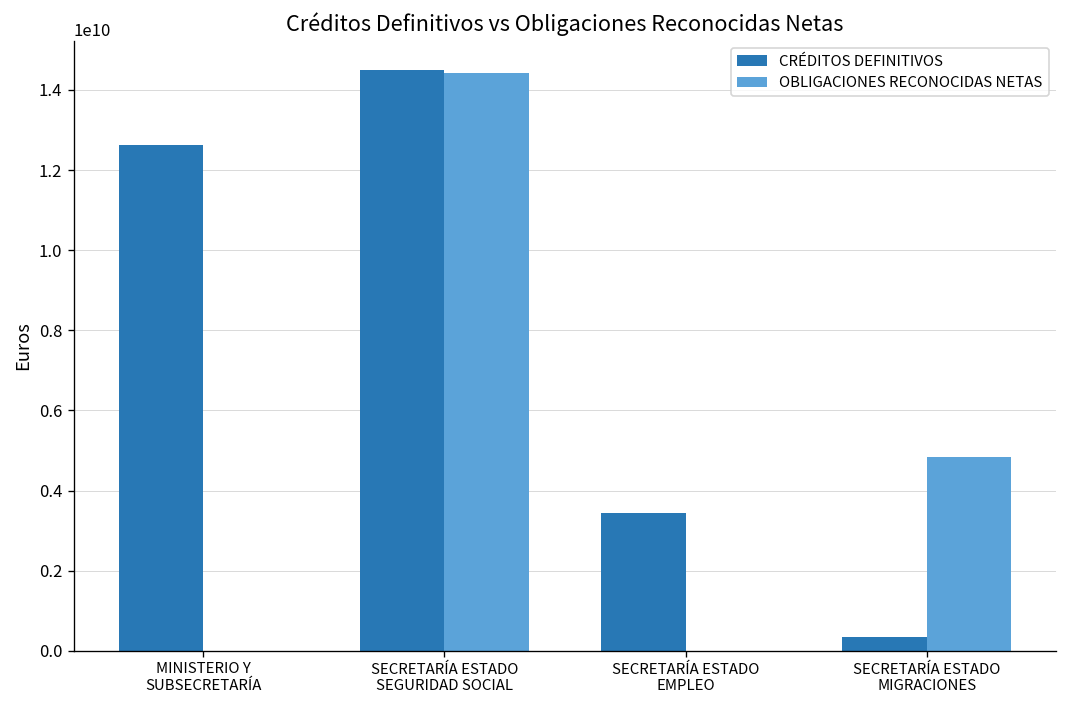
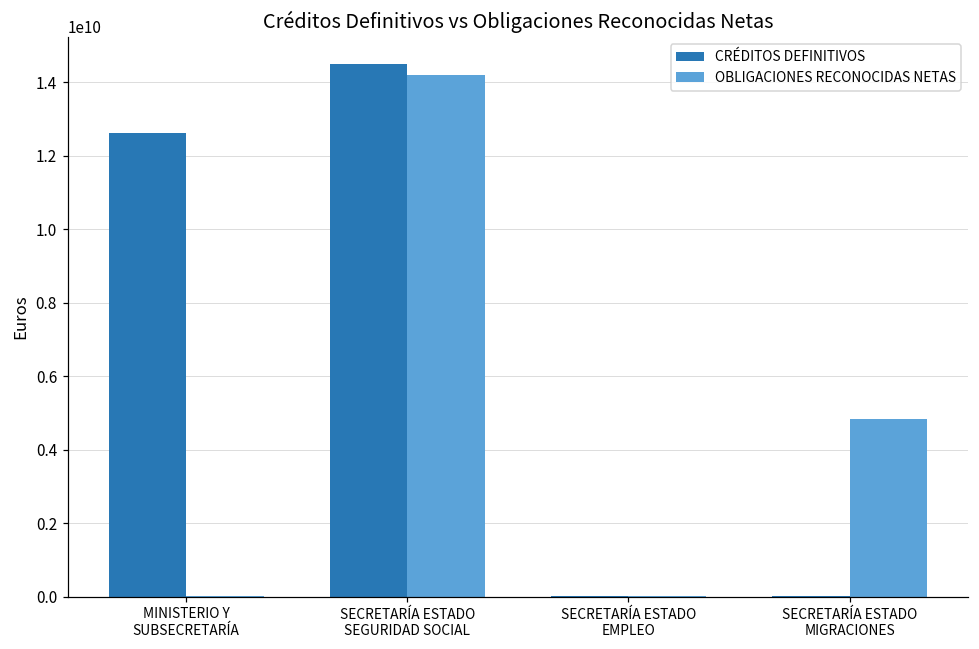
  {
    "CRÉDITOS DEFINITIVOS": {
      "MINISTERIO Y SUBSECRETARÍA": 12600000000,
      "SECRETARÍA ESTADO SEGURIDAD SOCIAL": 14500000000,
-     "SECRETARÍA ESTADO EMPLEO": 3400000000,
-     "SECRETARÍA ESTADO MIGRACIONES": 300000000
+     "SECRETARÍA ESTADO EMPLEO": 0,
+     "SECRETARÍA ESTADO MIGRACIONES": 0
    },
    "OBLIGACIONES RECONOCIDAS NETAS": {
-     "SECRETARÍA ESTADO SEGURIDAD SOCIAL": 14400000000,
+     "SECRETARÍA ESTADO SEGURIDAD SOCIAL": 14200000000,
      "SECRETARÍA ESTADO MIGRACIONES": 4800000000
    }
  }
